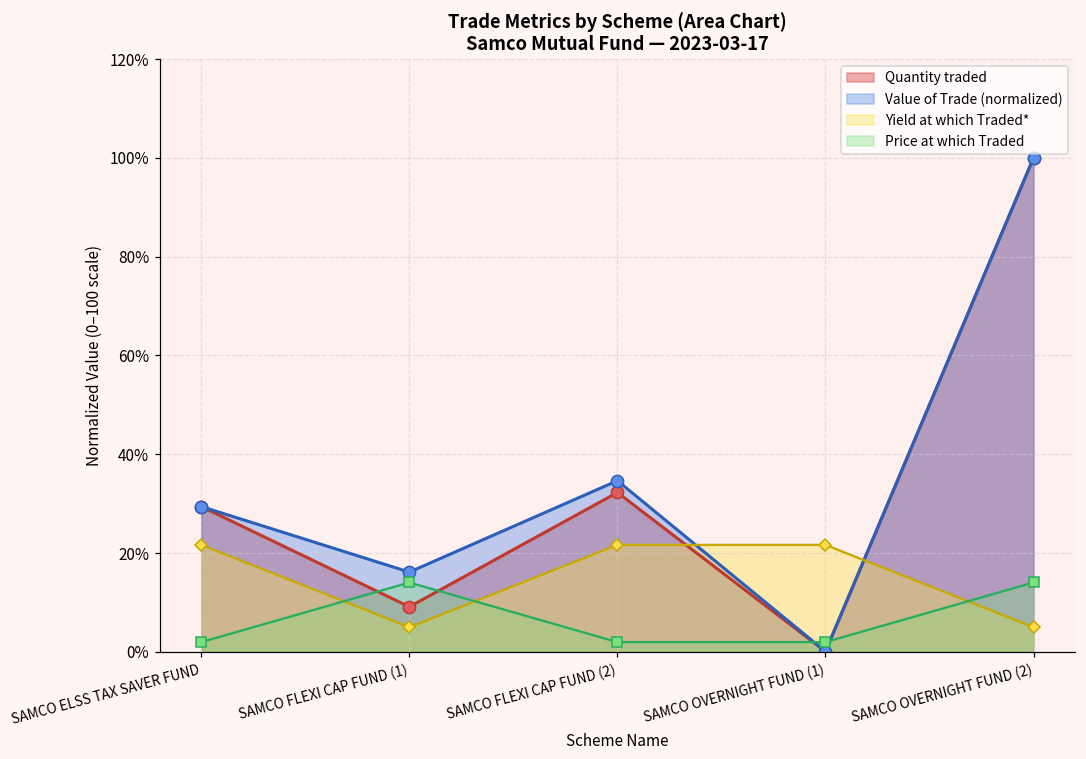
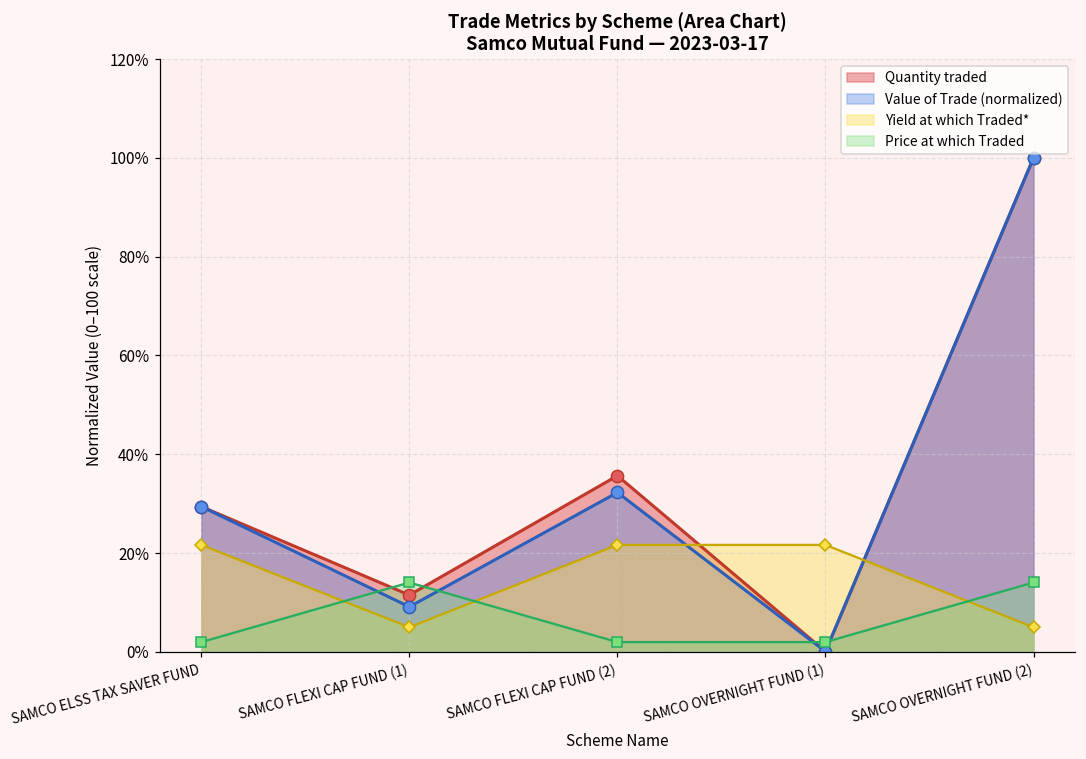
  {
    "Quantity traded": {
-     "SAMCO FLEXI CAP FUND (1)": "9%",
-     "SAMCO FLEXI CAP FUND (2)": "32%"
+     "SAMCO FLEXI CAP FUND (1)": "12%",
+     "SAMCO FLEXI CAP FUND (2)": "36%"
    },
    "Value of Trade (normalized)": {
-     "SAMCO FLEXI CAP FUND (1)": "16%",
-     "SAMCO FLEXI CAP FUND (2)": "35%"
+     "SAMCO FLEXI CAP FUND (1)": "9%",
+     "SAMCO FLEXI CAP FUND (2)": "32%"
    },
    "Yield at which Traded*": {
      "SAMCO ELSS TAX SAVER FUND": "22%",
      "SAMCO FLEXI CAP FUND (1)": "5%",
      "SAMCO FLEXI CAP FUND (2)": "22%",
      "SAMCO OVERNIGHT FUND (1)": "22%",
      "SAMCO OVERNIGHT FUND (2)": "5%"
    },
    "Price at which Traded": {
      "SAMCO ELSS TAX SAVER FUND": "2%",
      "SAMCO FLEXI CAP FUND (1)": "14%",
      "SAMCO FLEXI CAP FUND (2)": "2%",
      "SAMCO OVERNIGHT FUND (1)": "2%",
      "SAMCO OVERNIGHT FUND (2)": "14%"
    }
  }
